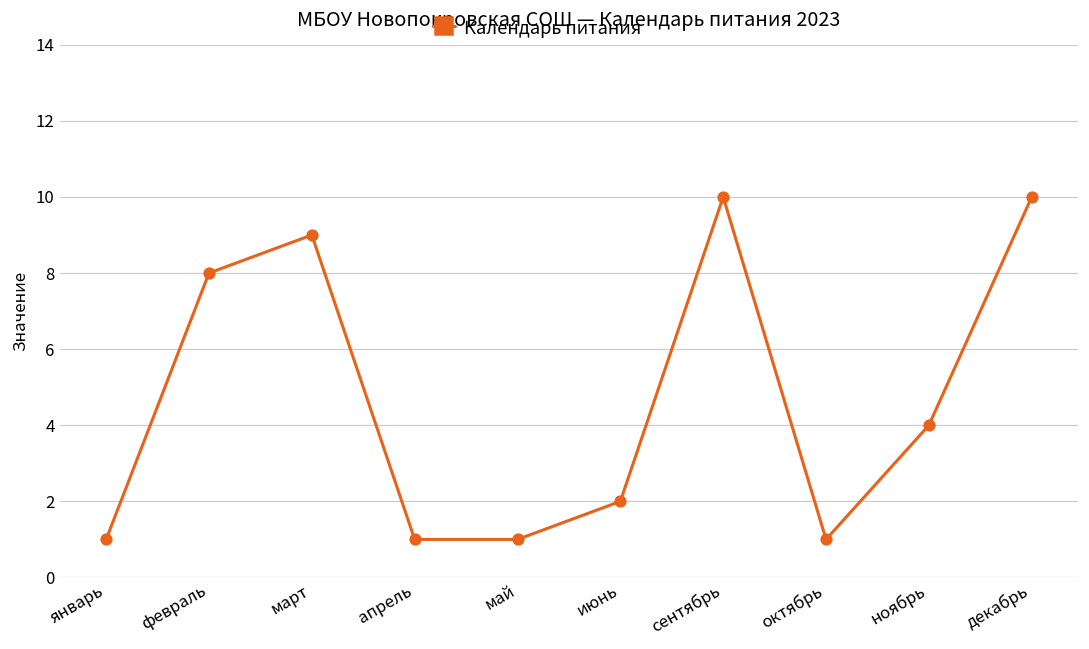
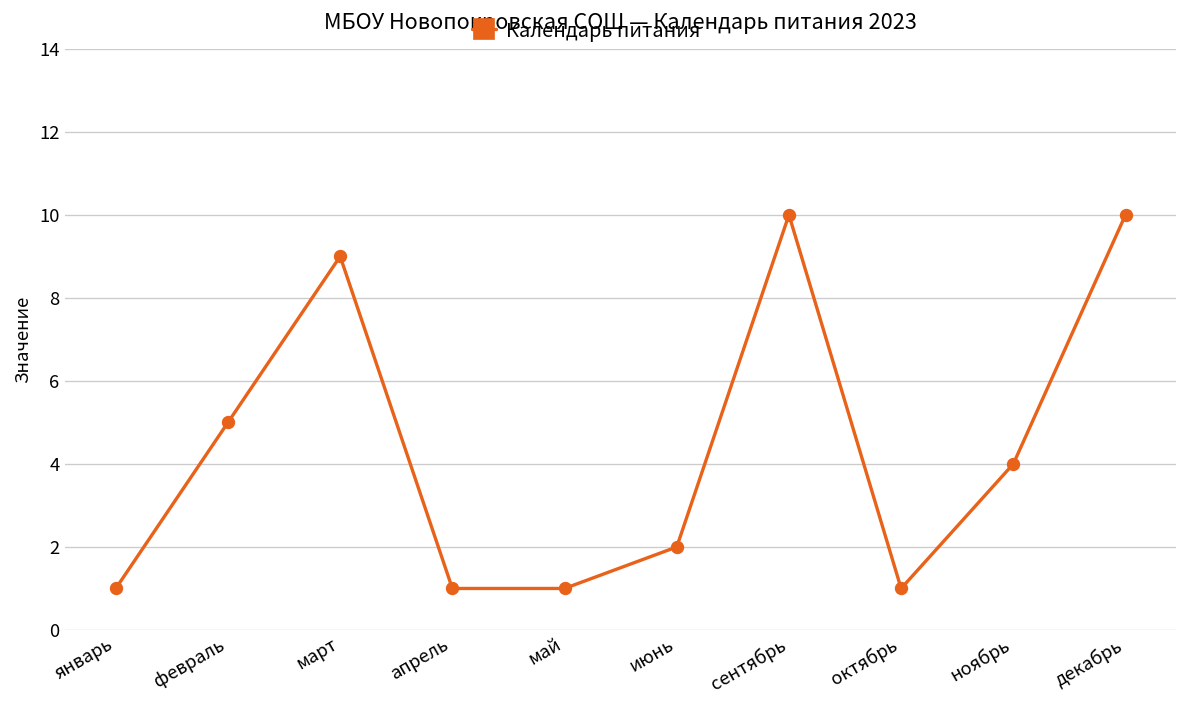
  {
    "январь": 1,
-   "февраль": 8,
+   "февраль": 5,
    "март": 9,
    "апрель": 1,
    "май": 1,
    "июнь": 2,
    "сентябрь": 10,
    "октябрь": 1,
    "ноябрь": 4,
    "декабрь": 10
  }
